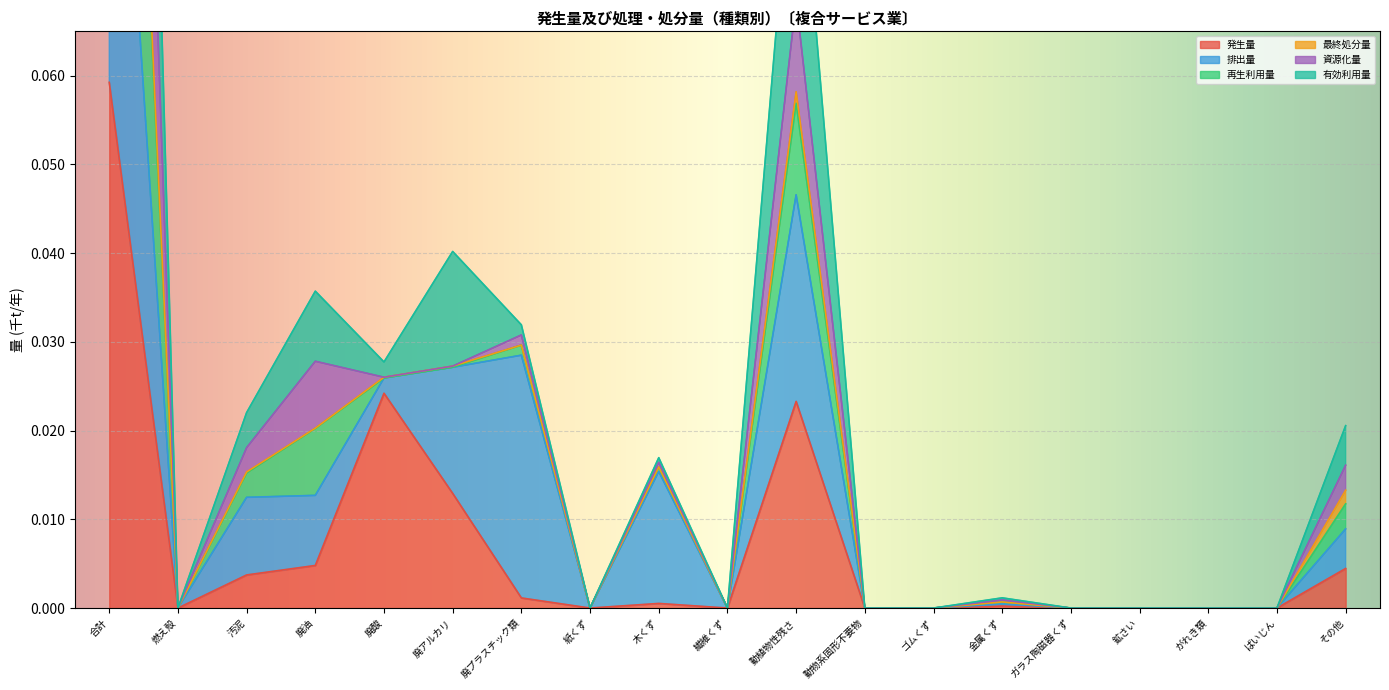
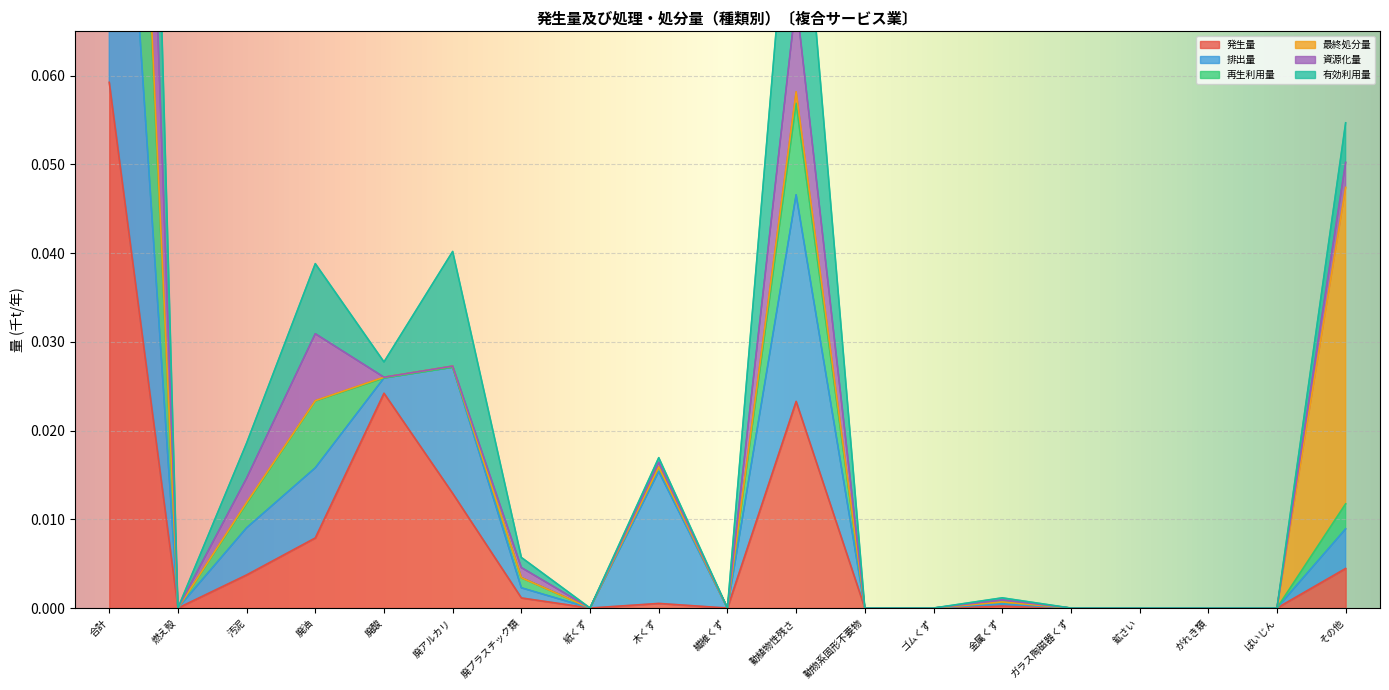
  {
    "発生量": {
      "合計": 0.059,
      "汚泥": 0.004,
-     "廃油": 0.005,
+     "廃油": 0.008,
      "廃酸": 0.024,
      "廃アルカリ": 0.013,
      "廃プラスチック類": 0.001,
      "木くず": 0.001,
      "動植物性残さ": 0.023,
      "その他": 0.004
    },
    "排出量": {
-     "汚泥": 0.009,
+     "汚泥": 0.005,
      "廃油": 0.008,
-     "廃プラスチック類": 0.027,
+     "廃プラスチック類": 0.001,
      "木くず": 0.015,
      "動植物性残さ": 0.023,
      "その他": 0.004
    },
    "最終処分量": {
      "動植物性残さ": 0.001,
-     "その他": 0.002
+     "その他": 0.036
    },
    "資源化量": {
      "汚泥": 0.003,
      "廃油": 0.008,
      "廃プラスチック類": 0.001,
      "木くず": 0.001,
      "その他": 0.003
    }
  }
